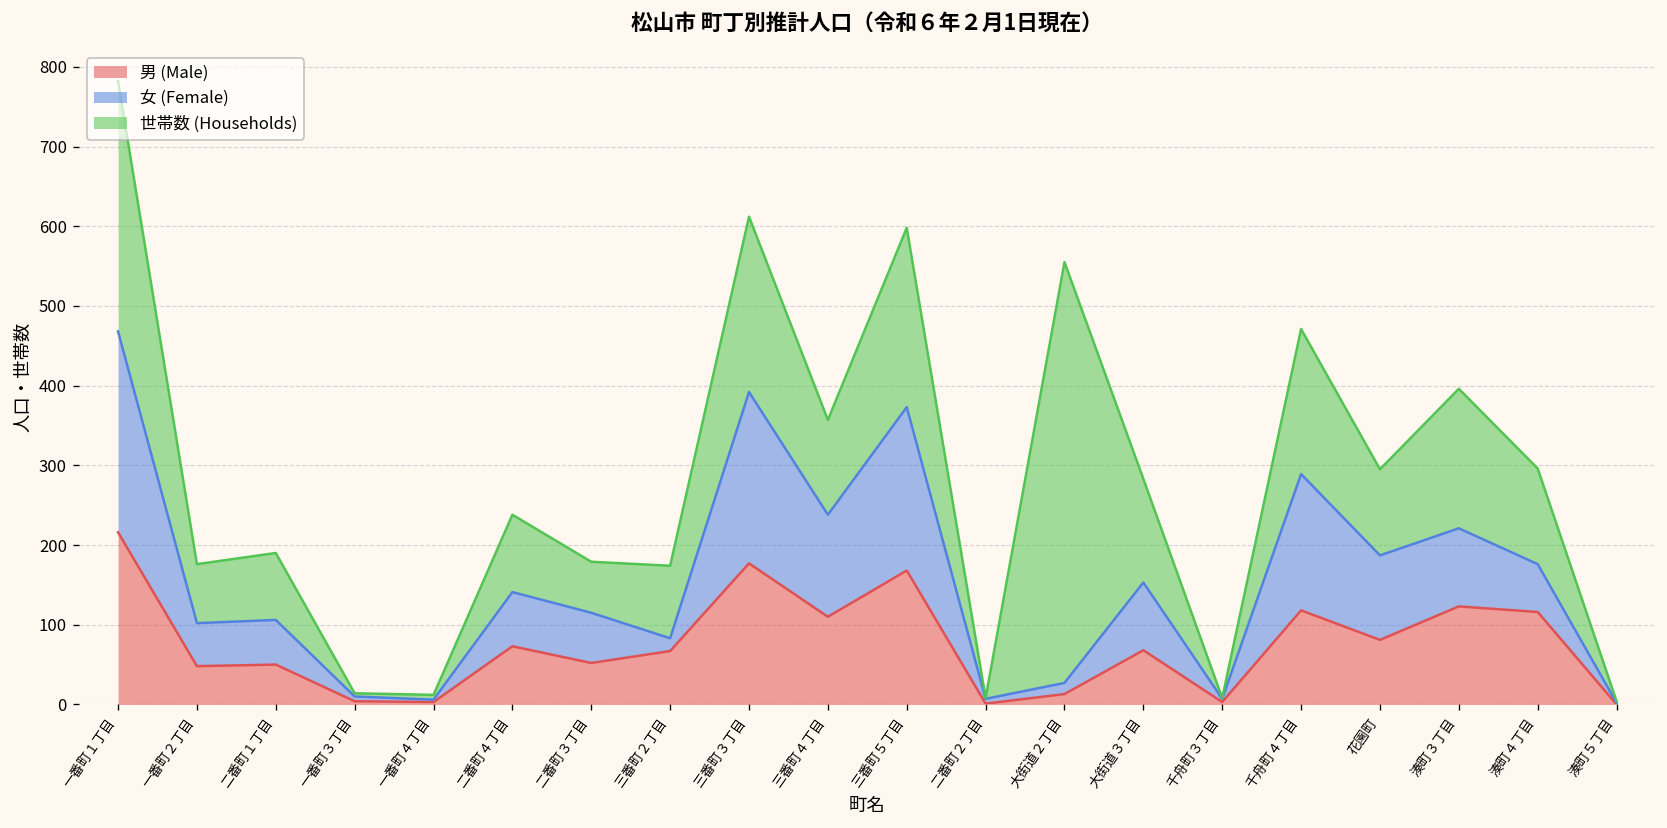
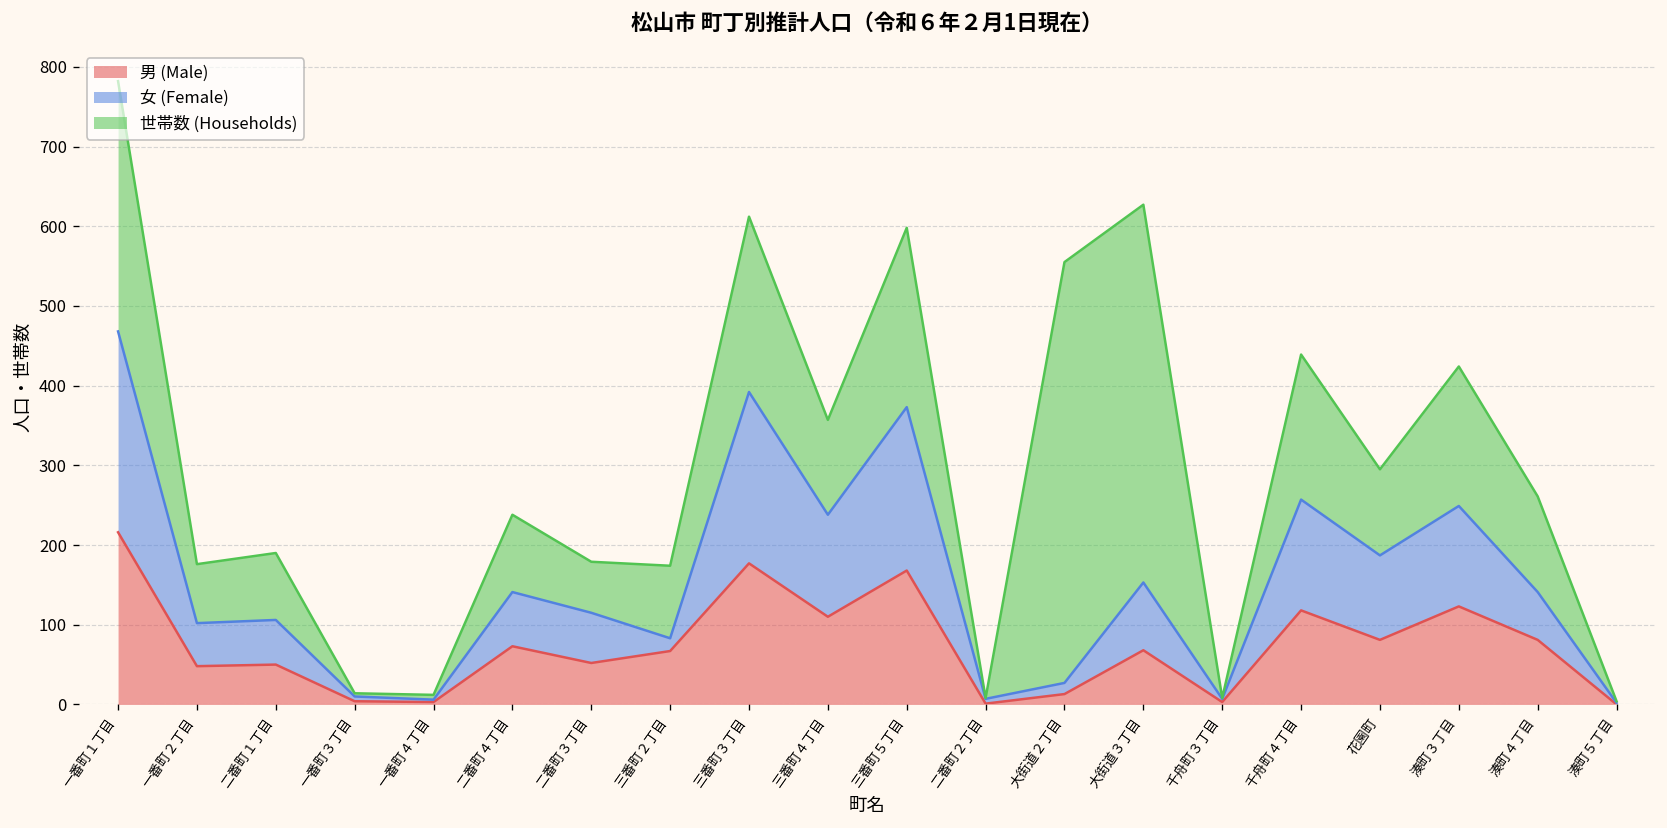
  {
    "男 (Male)": {
      "一番町１丁目": 220,
      "一番町２丁目": 50,
      "二番町１丁目": 50,
      "一番町３丁目": 0,
      "二番町４丁目": 70,
      "二番町３丁目": 50,
      "三番町２丁目": 70,
      "三番町３丁目": 180,
      "三番町４丁目": 110,
      "三番町５丁目": 170,
      "二番町２丁目": 0,
      "大街道２丁目": 10,
      "大街道３丁目": 70,
      "千舟町３丁目": 0,
      "千舟町４丁目": 120,
      "花園町": 80,
      "湊町３丁目": 120,
-     "湊町４丁目": 120
+     "湊町４丁目": 80
    },
    "女 (Female)": {
      "一番町１丁目": 250,
      "一番町２丁目": 50,
      "二番町１丁目": 60,
      "一番町３丁目": 10,
      "二番町４丁目": 70,
      "二番町３丁目": 60,
      "三番町２丁目": 20,
      "三番町３丁目": 220,
      "三番町４丁目": 130,
      "三番町５丁目": 210,
      "大街道２丁目": 10,
      "大街道３丁目": 90,
-     "千舟町４丁目": 170,
+     "千舟町４丁目": 140,
      "花園町": 110,
-     "湊町３丁目": 100,
+     "湊町３丁目": 130,
      "湊町４丁目": 60
    },
    "世帯数 (Households)": {
      "一番町２丁目": 70,
      "二番町１丁目": 80,
      "一番町３丁目": 0,
      "一番町４丁目": 10,
      "二番町４丁目": 100,
      "二番町３丁目": 60,
      "三番町２丁目": 90,
      "三番町３丁目": 220,
      "三番町４丁目": 120,
      "三番町５丁目": 230,
      "大街道２丁目": 530,
-     "大街道３丁目": 130,
+     "大街道３丁目": 470,
      "千舟町４丁目": 180,
      "花園町": 110,
      "湊町３丁目": 180,
      "湊町４丁目": 120
    }
  }
